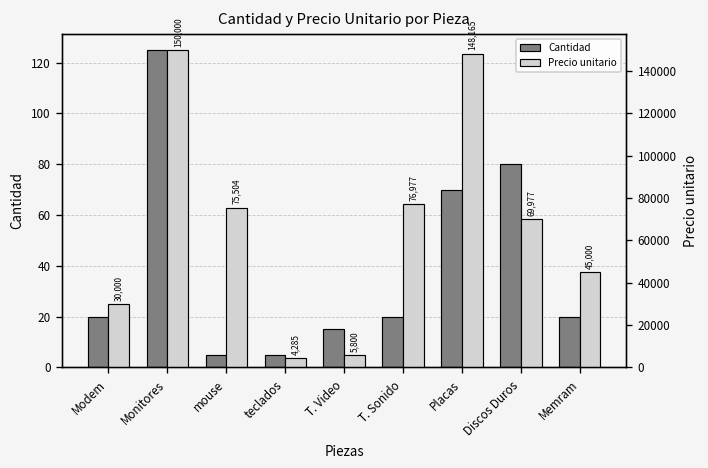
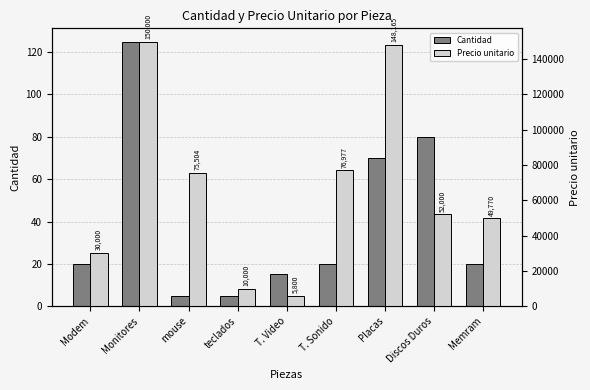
  {
    "Precio unitario": {
      "Modem": "30,000",
      "Monitores": "150,000",
      "mouse": "75,504",
-     "teclados": "4,285",
+     "teclados": "10,000",
      "T. Video": "5,800",
      "T. Sonido": "76,977",
      "Placas": "148,165",
-     "Discos Duros": "69,977",
-     "Memram": "45,000"
+     "Discos Duros": "52,000",
+     "Memram": "49,770"
    }
  }
